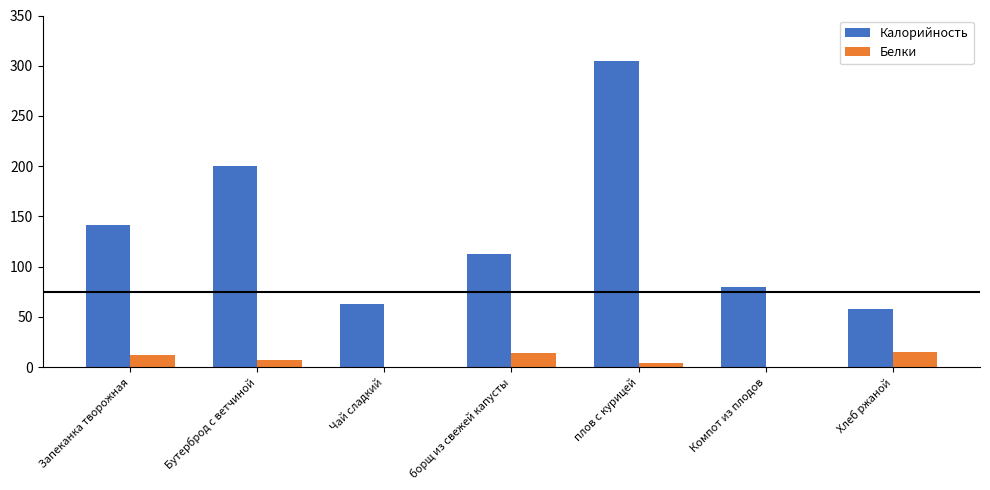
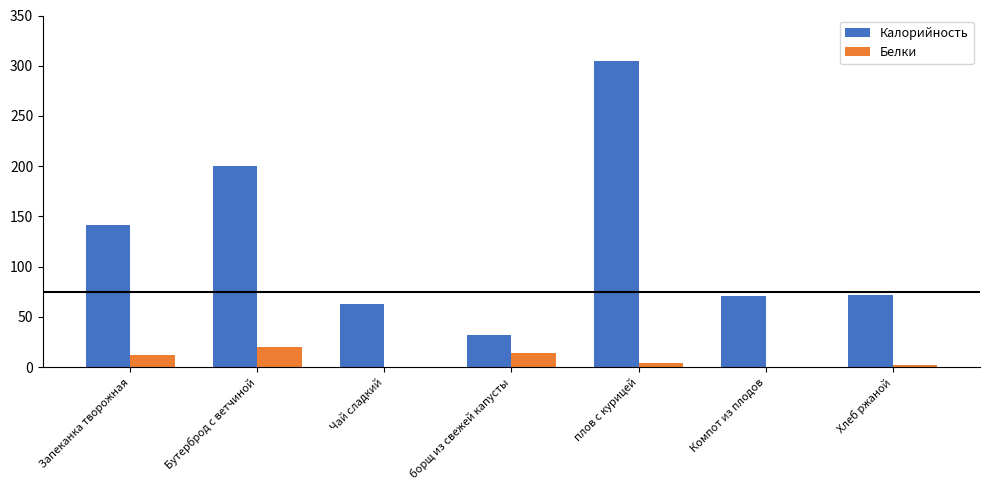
  {
    "Калорийность": {
      "Запеканка творожная": 142,
      "Бутерброд с ветчиной": 200,
      "Чай сладкий": 63,
-     "борщ из свежей капусты": 113,
+     "борщ из свежей капусты": 32,
      "плов с курицей": 305,
-     "Компот из плодов": 80,
-     "Хлеб ржаной": 58
+     "Компот из плодов": 71,
+     "Хлеб ржаной": 72
    },
    "Белки": {
      "Запеканка творожная": 12,
-     "Бутерброд с ветчиной": 7,
+     "Бутерброд с ветчиной": 20,
      "борщ из свежей капусты": 14,
      "плов с курицей": 4,
      "Компот из плодов": 0,
-     "Хлеб ржаной": 15
+     "Хлеб ржаной": 2
    }
  }
